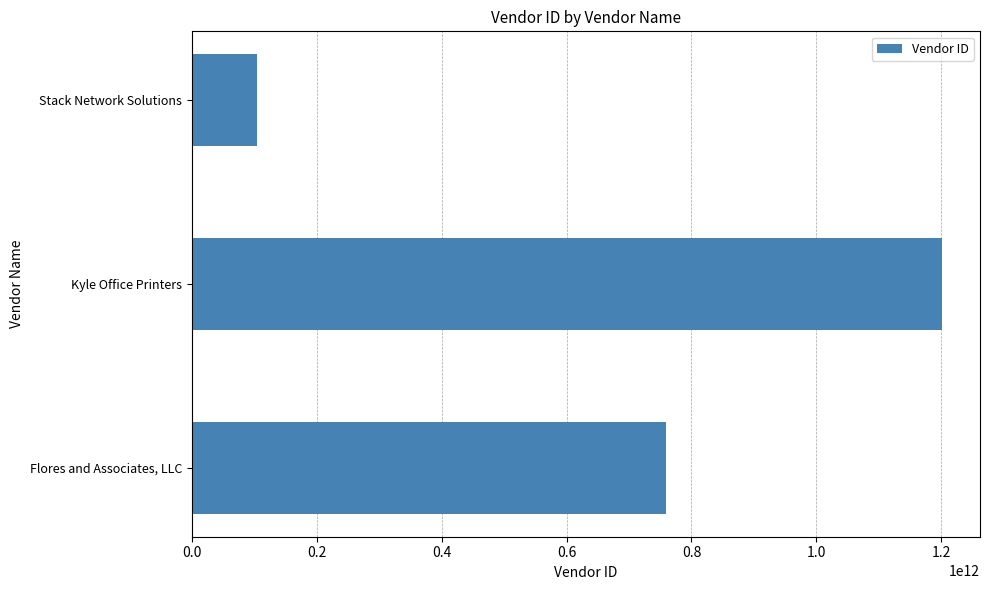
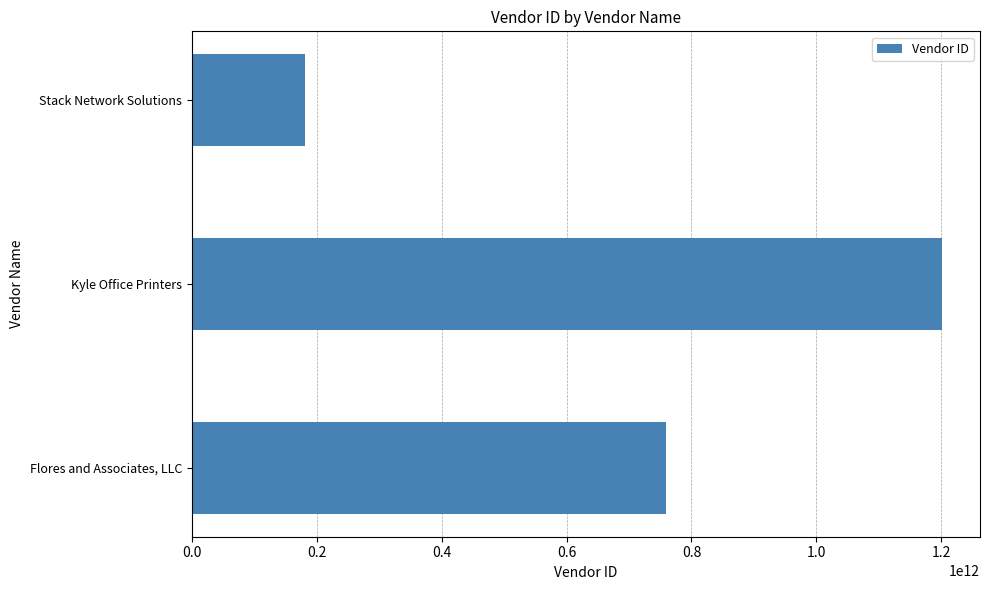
  {
-   "Stack Network Solutions": 110000000000,
+   "Stack Network Solutions": 180000000000,
    "Kyle Office Printers": 1200000000000,
    "Flores and Associates, LLC": 760000000000
  }
